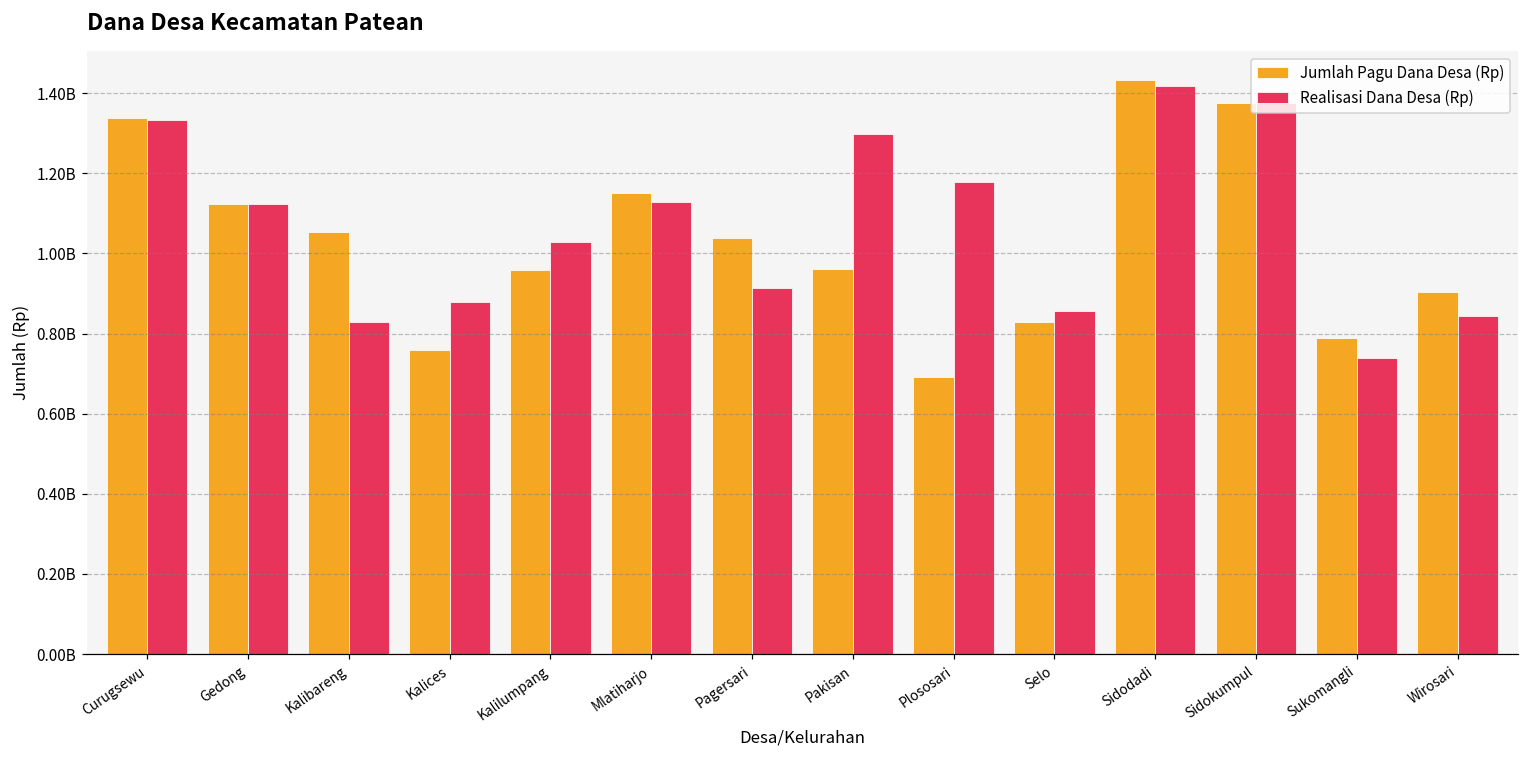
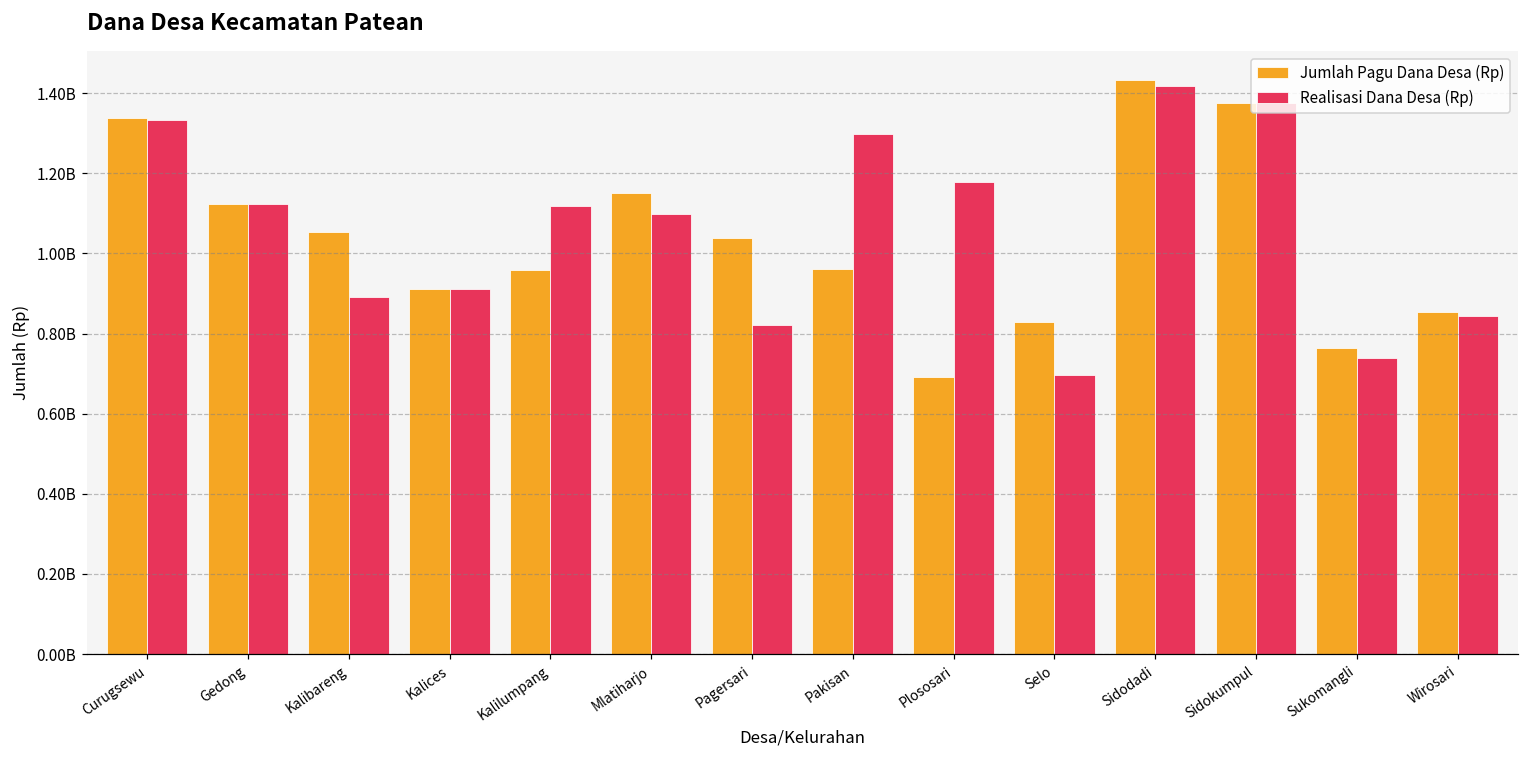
  {
    "Jumlah Pagu Dana Desa (Rp)": {
      "Curugsewu": 1340000000,
      "Gedong": 1120000000,
      "Kalibareng": 1050000000,
-     "Kalices": 760000000,
+     "Kalices": 910000000,
      "Kalilumpang": 960000000,
      "Mlatiharjo": 1150000000,
      "Pagersari": 1040000000,
      "Pakisan": 960000000,
      "Plososari": 690000000,
      "Selo": 830000000,
      "Sidodadi": 1430000000,
      "Sidokumpul": 1380000000,
-     "Sukomangli": 790000000,
-     "Wirosari": 900000000
+     "Sukomangli": 770000000,
+     "Wirosari": 850000000
    },
    "Realisasi Dana Desa (Rp)": {
      "Curugsewu": 1330000000,
      "Gedong": 1120000000,
-     "Kalibareng": 830000000,
-     "Kalices": 880000000,
-     "Kalilumpang": 1030000000,
-     "Mlatiharjo": 1130000000,
-     "Pagersari": 910000000,
+     "Kalibareng": 890000000,
+     "Kalices": 910000000,
+     "Kalilumpang": 1120000000,
+     "Mlatiharjo": 1100000000,
+     "Pagersari": 820000000,
      "Pakisan": 1300000000,
      "Plososari": 1180000000,
-     "Selo": 860000000,
+     "Selo": 700000000,
      "Sidodadi": 1420000000,
      "Sukomangli": 740000000,
      "Wirosari": 840000000
    }
  }
